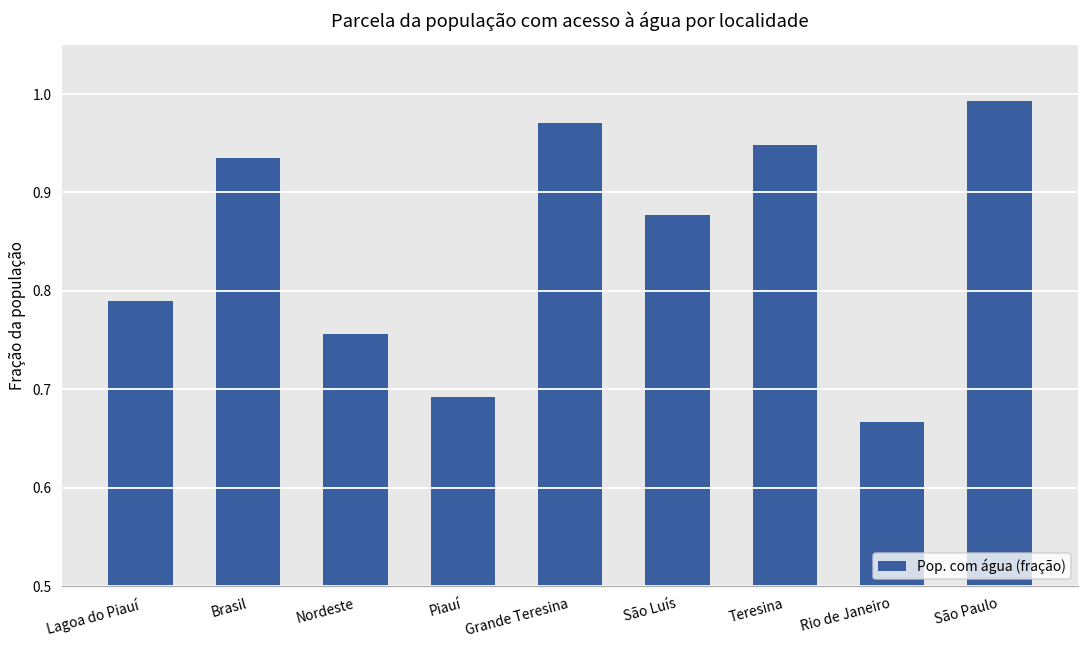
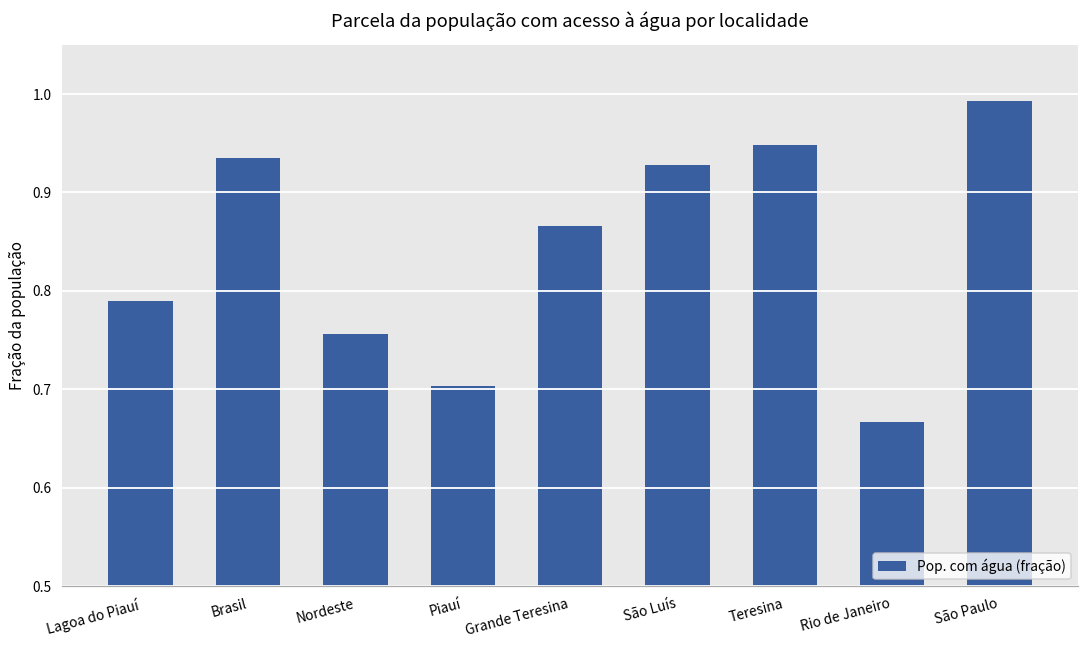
  {
    "Lagoa do Piauí": 0.79,
    "Brasil": 0.94,
    "Nordeste": 0.76,
-   "Piauí": 0.69,
-   "Grande Teresina": 0.97,
-   "São Luís": 0.88,
+   "Piauí": 0.70,
+   "Grande Teresina": 0.87,
+   "São Luís": 0.93,
    "Teresina": 0.95,
    "Rio de Janeiro": 0.67,
    "São Paulo": 0.99
  }
